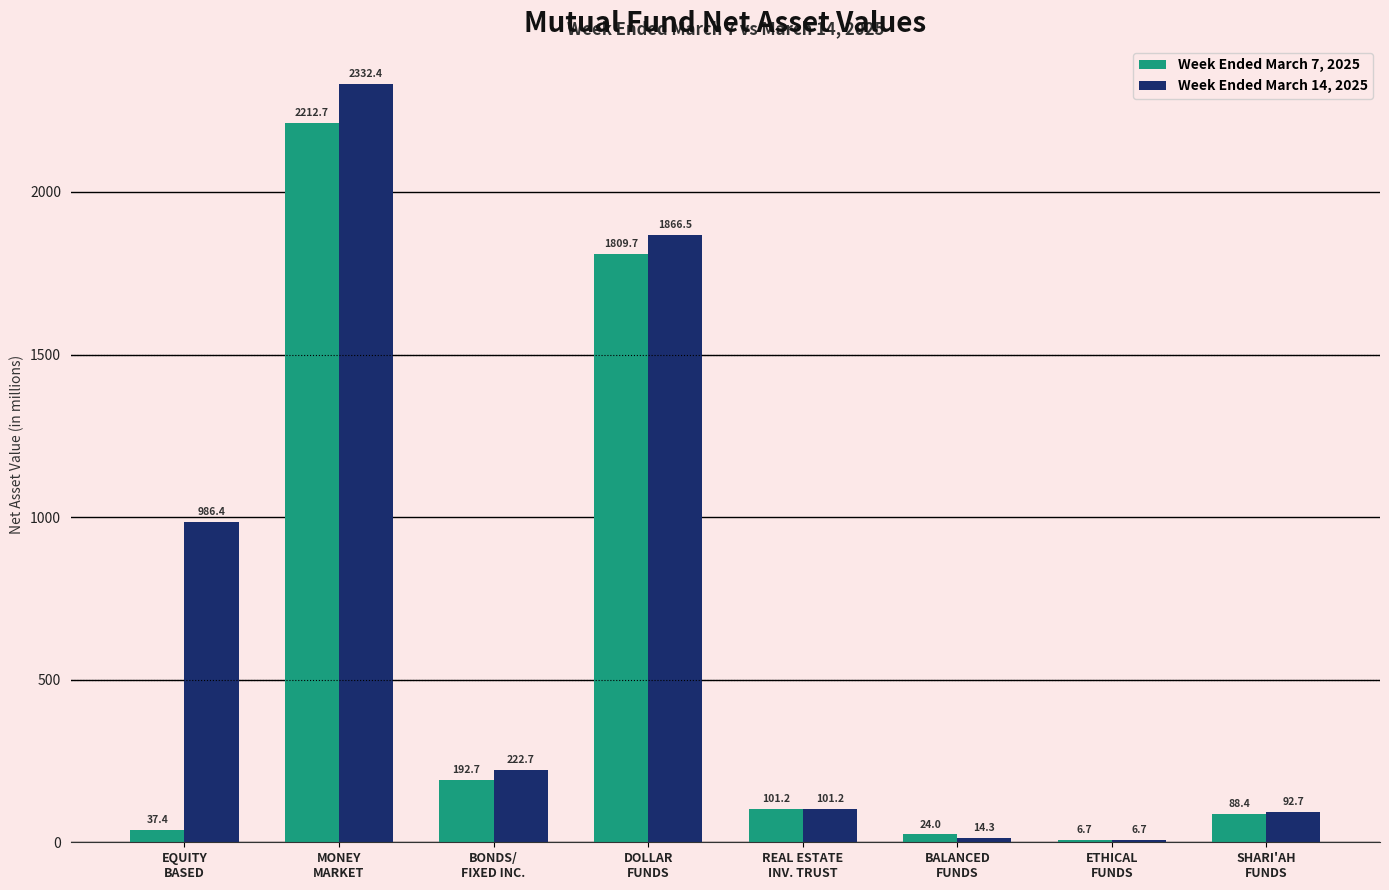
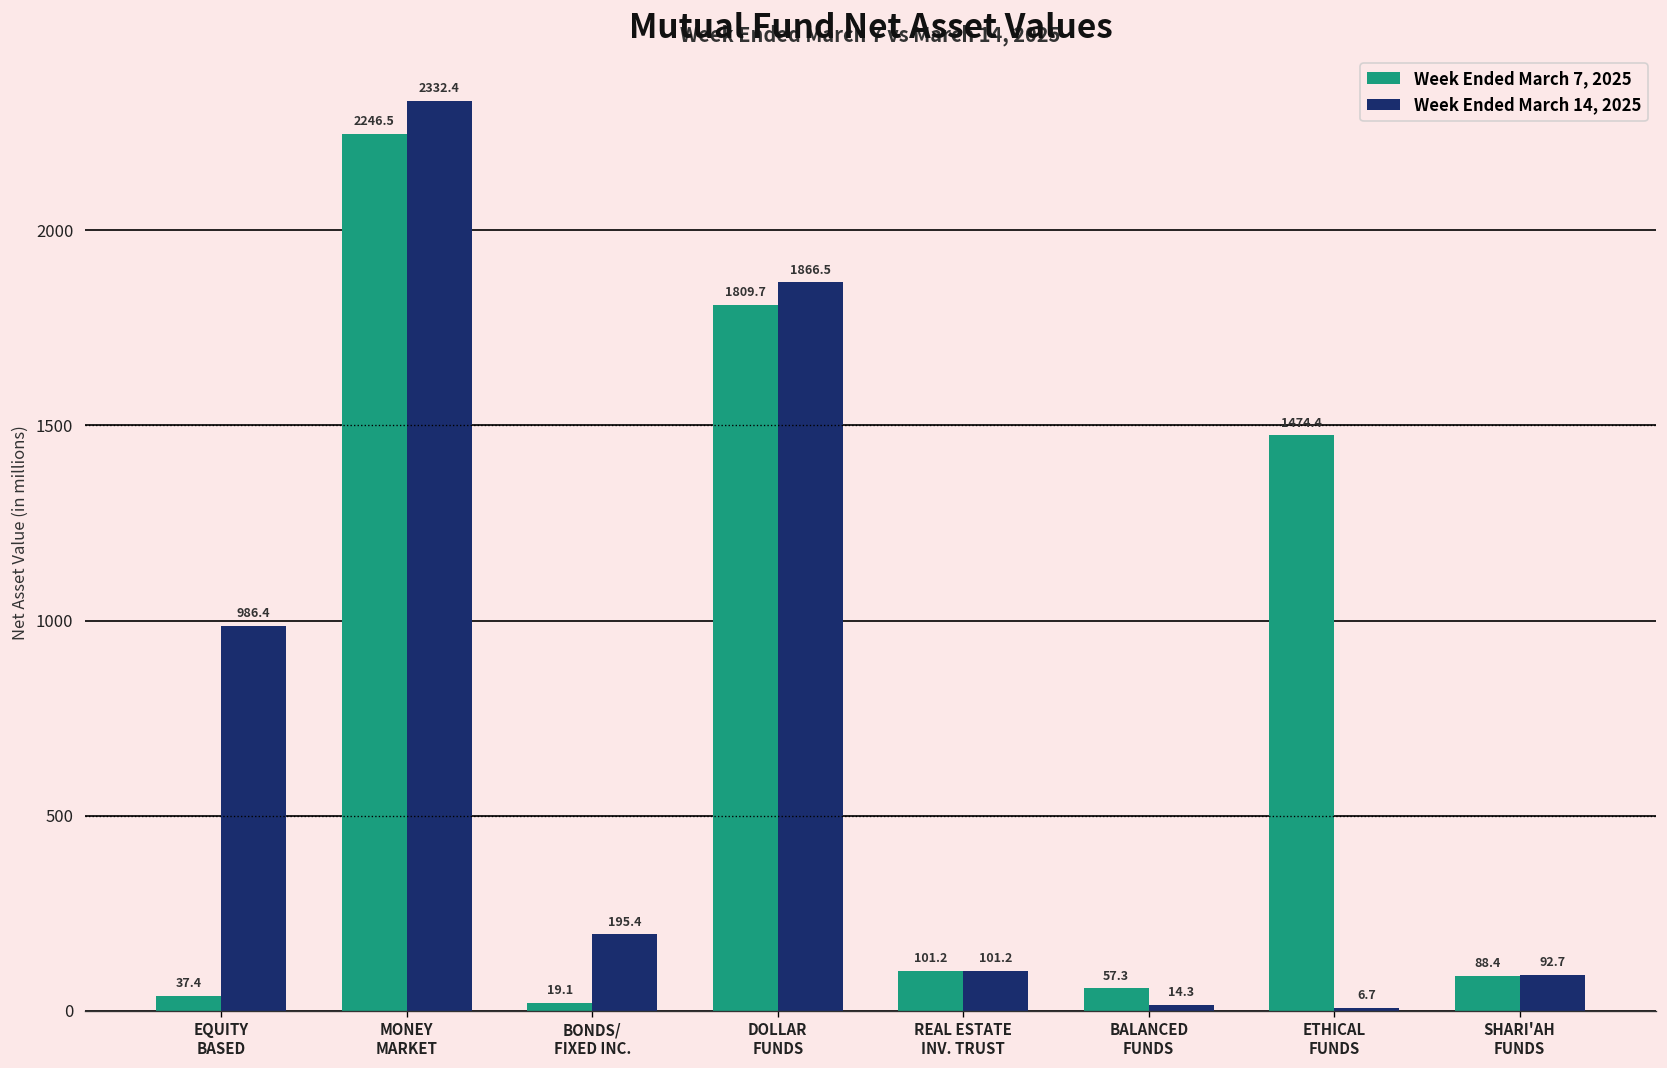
  {
    "Week Ended March 7, 2025": {
      "EQUITY BASED": 37.4,
-     "MONEY MARKET": 2212.7,
-     "BONDS/ FIXED INC.": 192.7,
+     "MONEY MARKET": 2246.5,
+     "BONDS/ FIXED INC.": 19.1,
      "DOLLAR FUNDS": 1809.7,
      "REAL ESTATE INV. TRUST": 101.2,
-     "BALANCED FUNDS": 24.0,
-     "ETHICAL FUNDS": 6.7,
+     "BALANCED FUNDS": 57.3,
+     "ETHICAL FUNDS": 1474.4,
      "SHARI'AH FUNDS": 88.4
    },
    "Week Ended March 14, 2025": {
      "EQUITY BASED": 986.4,
      "MONEY MARKET": 2332.4,
-     "BONDS/ FIXED INC.": 222.7,
+     "BONDS/ FIXED INC.": 195.4,
      "DOLLAR FUNDS": 1866.5,
      "REAL ESTATE INV. TRUST": 101.2,
      "BALANCED FUNDS": 14.3,
      "ETHICAL FUNDS": 6.7,
      "SHARI'AH FUNDS": 92.7
    }
  }
